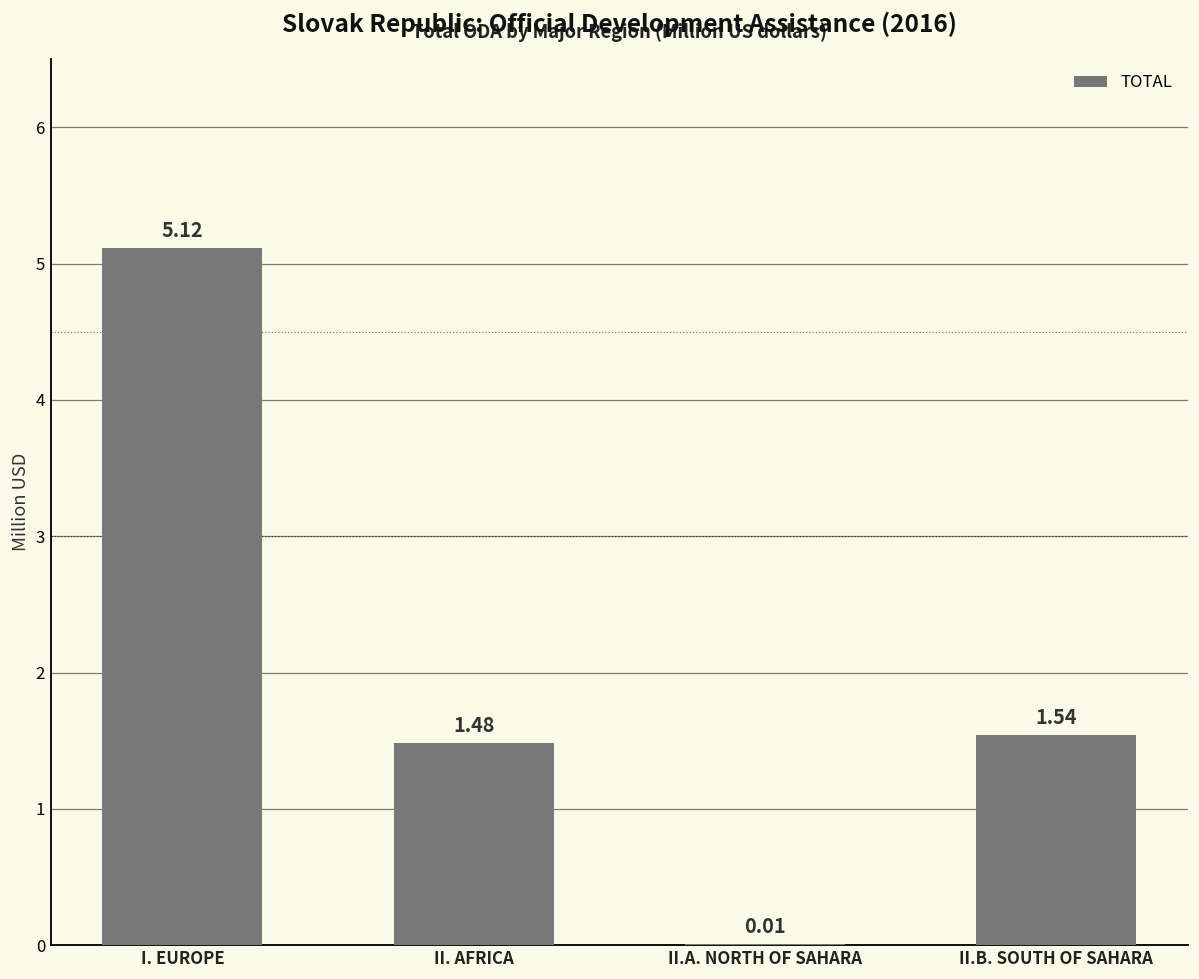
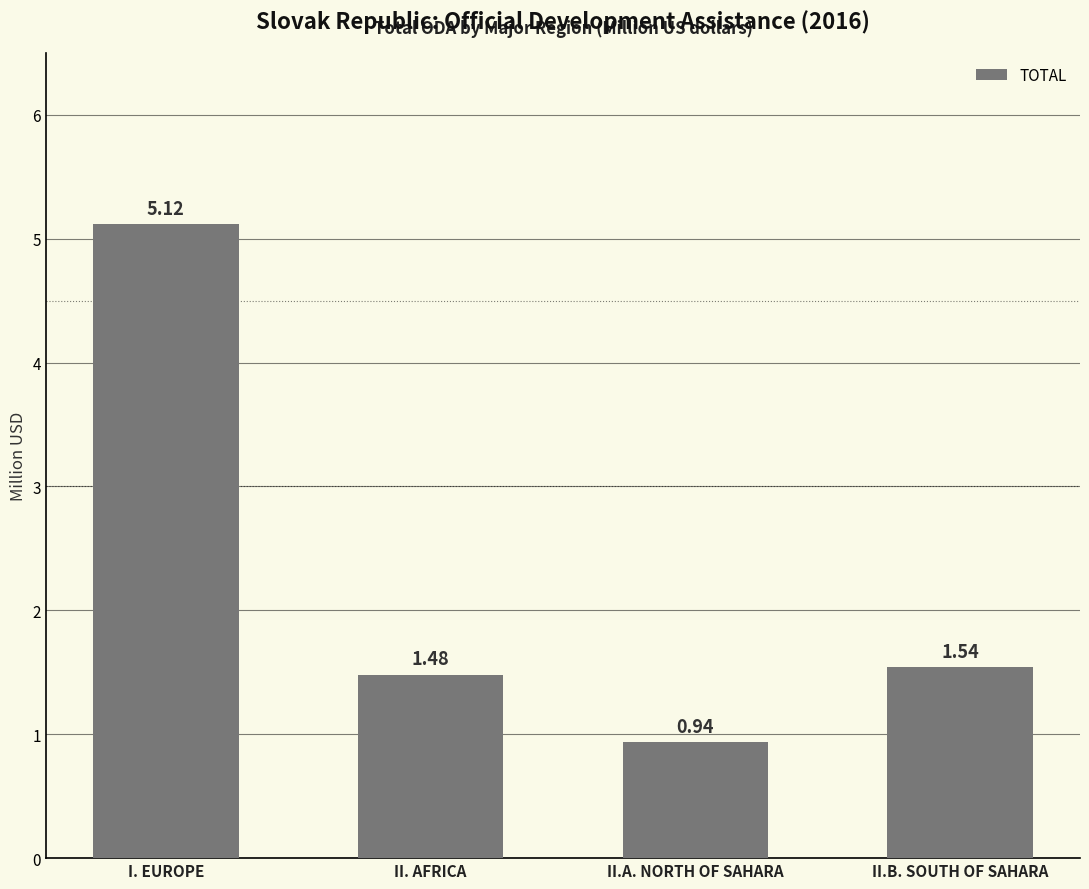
  {
    "I. EUROPE": 5.12,
    "II. AFRICA": 1.48,
-   "II.A. NORTH OF SAHARA": 0.01,
+   "II.A. NORTH OF SAHARA": 0.94,
    "II.B. SOUTH OF SAHARA": 1.54
  }
